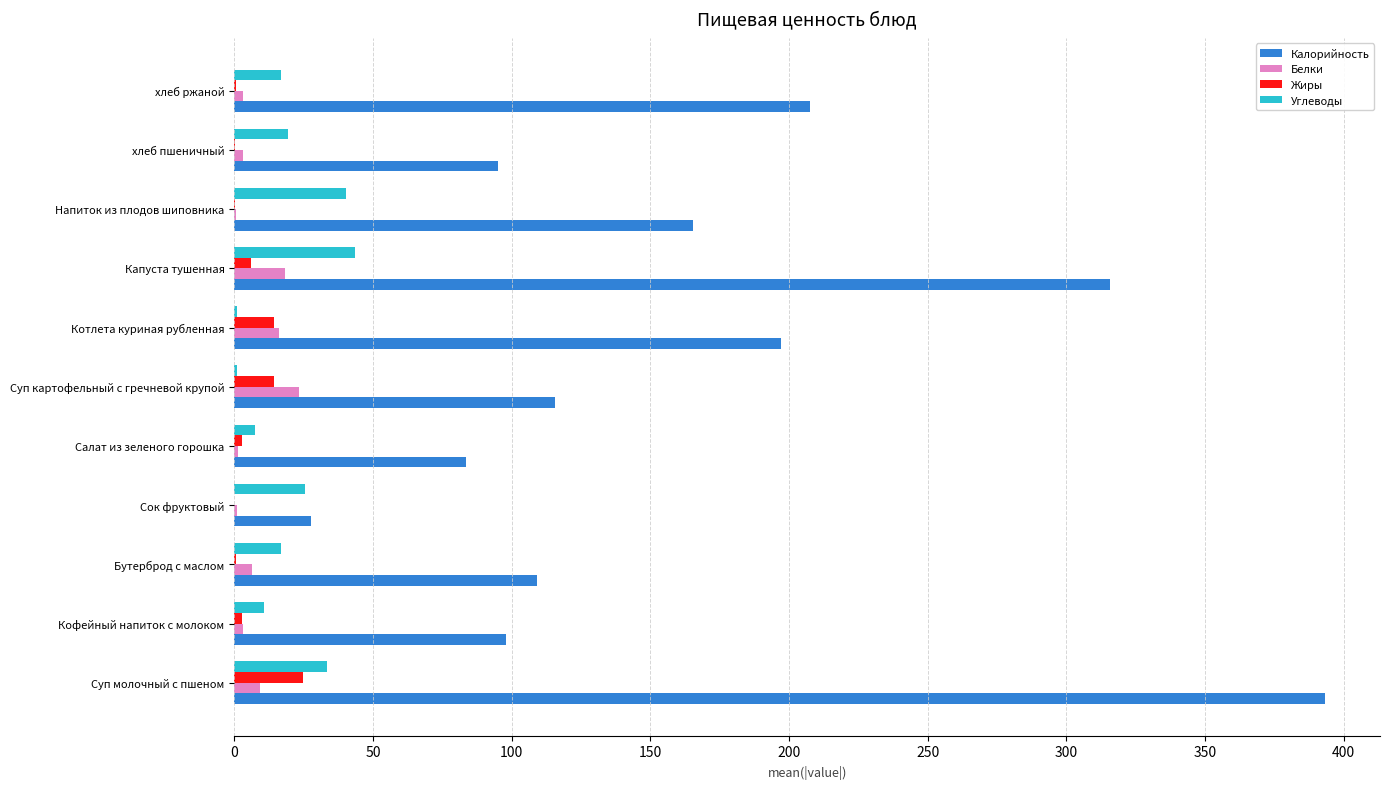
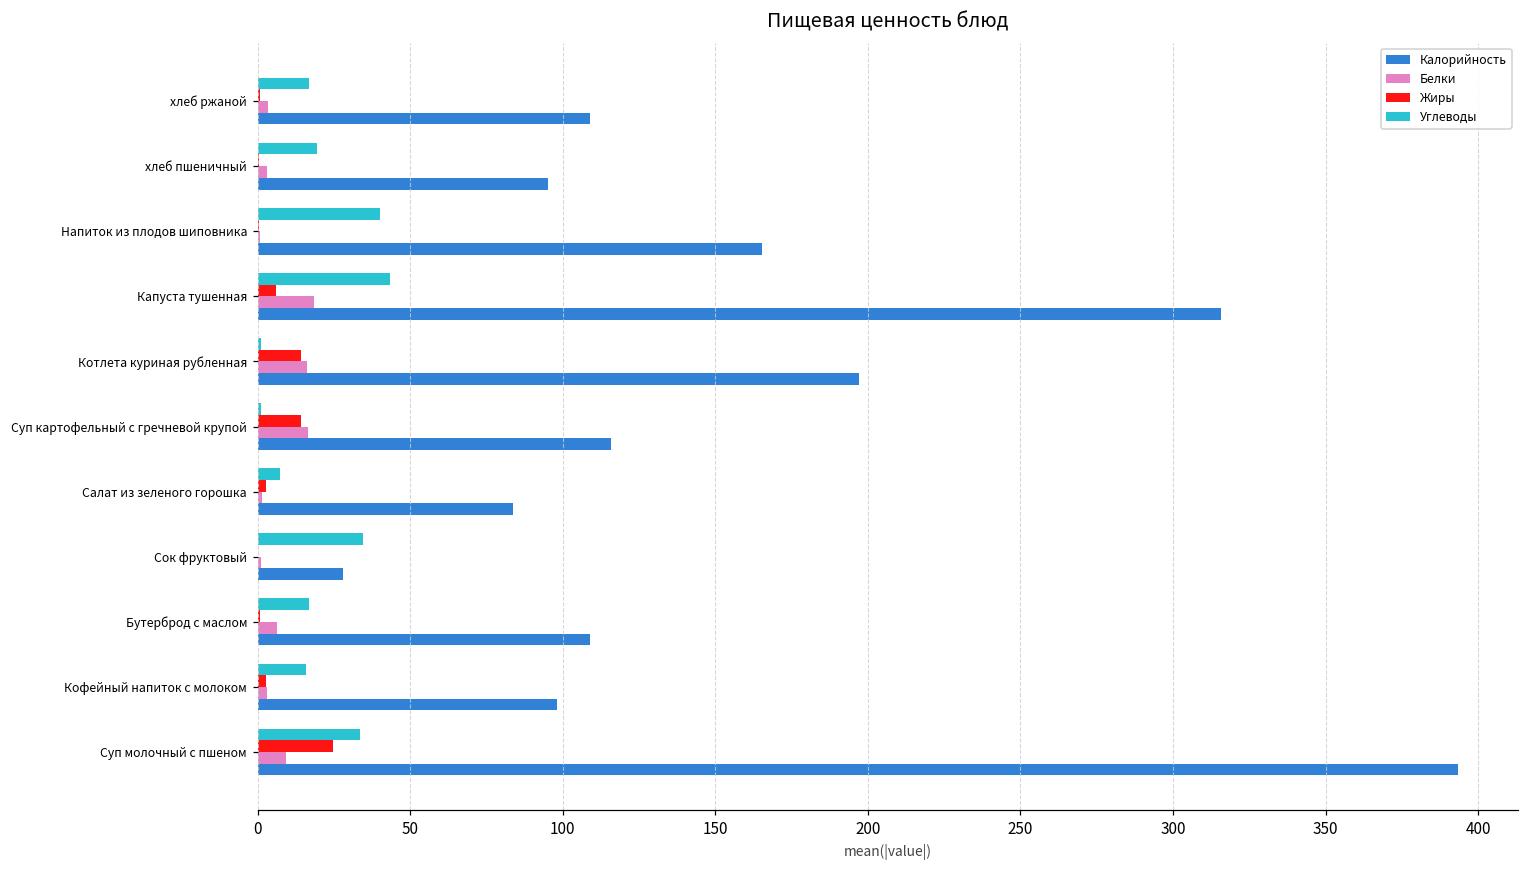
  {
    "Калорийность": {
-     "хлеб ржаной": 208,
+     "хлеб ржаной": 109,
      "хлеб пшеничный": 95,
      "Напиток из плодов шиповника": 165,
      "Капуста тушенная": 316,
      "Котлета куриная рубленная": 197,
      "Суп картофельный с гречневой крупой": 116,
      "Салат из зеленого горошка": 84,
      "Сок фруктовый": 28,
      "Бутерброд с маслом": 109,
      "Кофейный напиток с молоком": 98,
      "Суп молочный с пшеном": 393
    },
    "Белки": {
      "хлеб ржаной": 3,
      "хлеб пшеничный": 3,
      "Капуста тушенная": 18,
      "Котлета куриная рубленная": 16,
-     "Суп картофельный с гречневой крупой": 23,
+     "Суп картофельный с гречневой крупой": 16,
      "Салат из зеленого горошка": 1,
      "Сок фруктовый": 1,
      "Бутерброд с маслом": 6,
      "Кофейный напиток с молоком": 3,
      "Суп молочный с пшеном": 9
    },
    "Жиры": {
      "Капуста тушенная": 6,
      "Котлета куриная рубленная": 14,
      "Суп картофельный с гречневой крупой": 14,
      "Салат из зеленого горошка": 3,
      "Сок фруктовый": 0,
      "Кофейный напиток с молоком": 3,
      "Суп молочный с пшеном": 25
    },
    "Углеводы": {
      "хлеб ржаной": 17,
      "хлеб пшеничный": 19,
      "Напиток из плодов шиповника": 40,
      "Капуста тушенная": 44,
      "Котлета куриная рубленная": 1,
      "Суп картофельный с гречневой крупой": 1,
      "Салат из зеленого горошка": 7,
-     "Сок фруктовый": 25,
+     "Сок фруктовый": 35,
      "Бутерброд с маслом": 17,
-     "Кофейный напиток с молоком": 11,
+     "Кофейный напиток с молоком": 16,
      "Суп молочный с пшеном": 33
    }
  }
